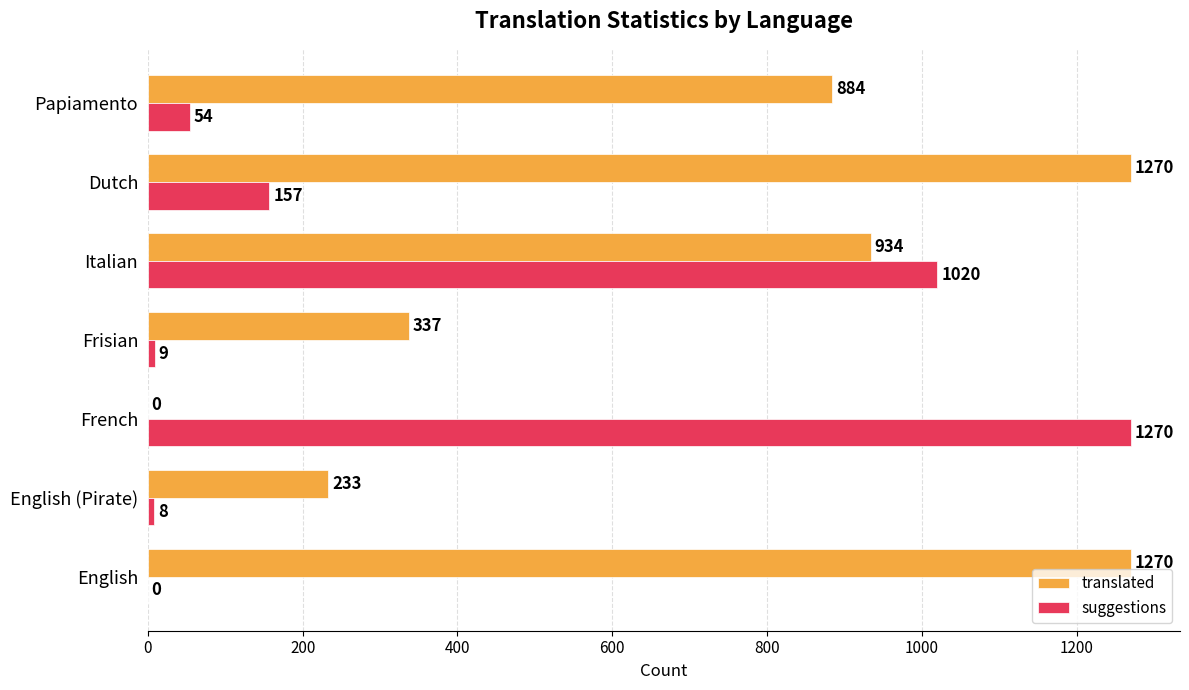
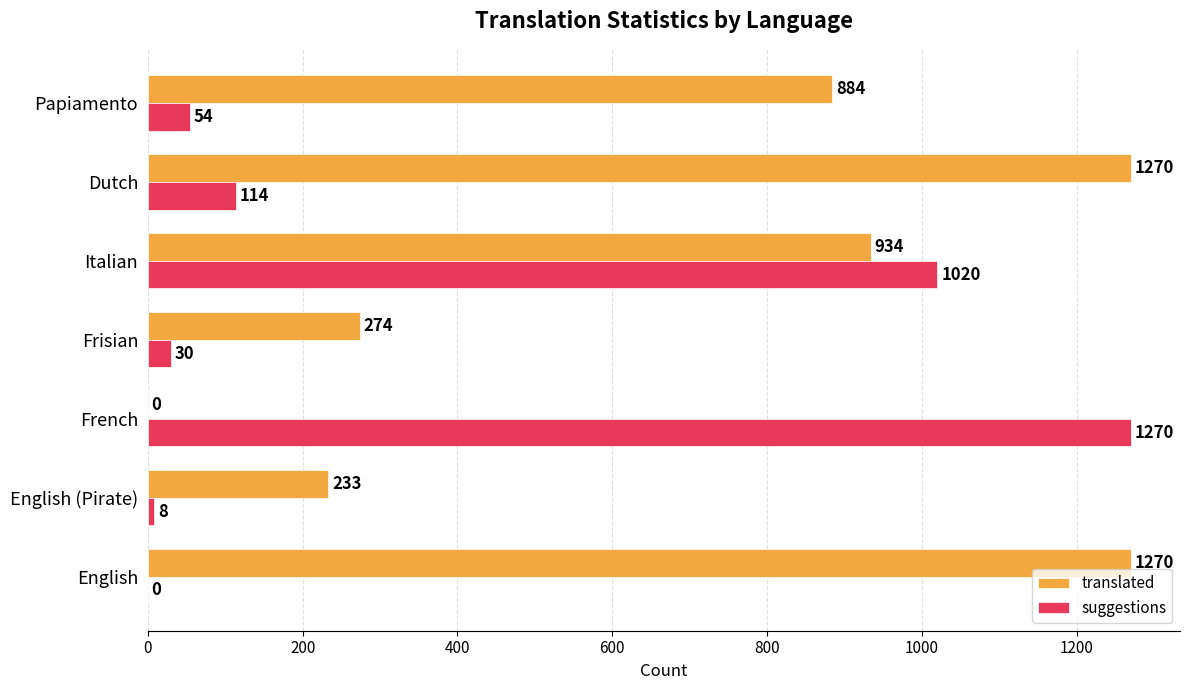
  {
    "translated": {
      "Papiamento": 884,
      "Dutch": 1270,
      "Italian": 934,
-     "Frisian": 337,
+     "Frisian": 274,
      "French": 0,
      "English (Pirate)": 233
    },
    "suggestions": {
      "Papiamento": 54,
-     "Dutch": 157,
+     "Dutch": 114,
      "Italian": 1020,
-     "Frisian": 9,
+     "Frisian": 30,
      "French": 1270,
      "English (Pirate)": 8,
      "English": 0
    }
  }
